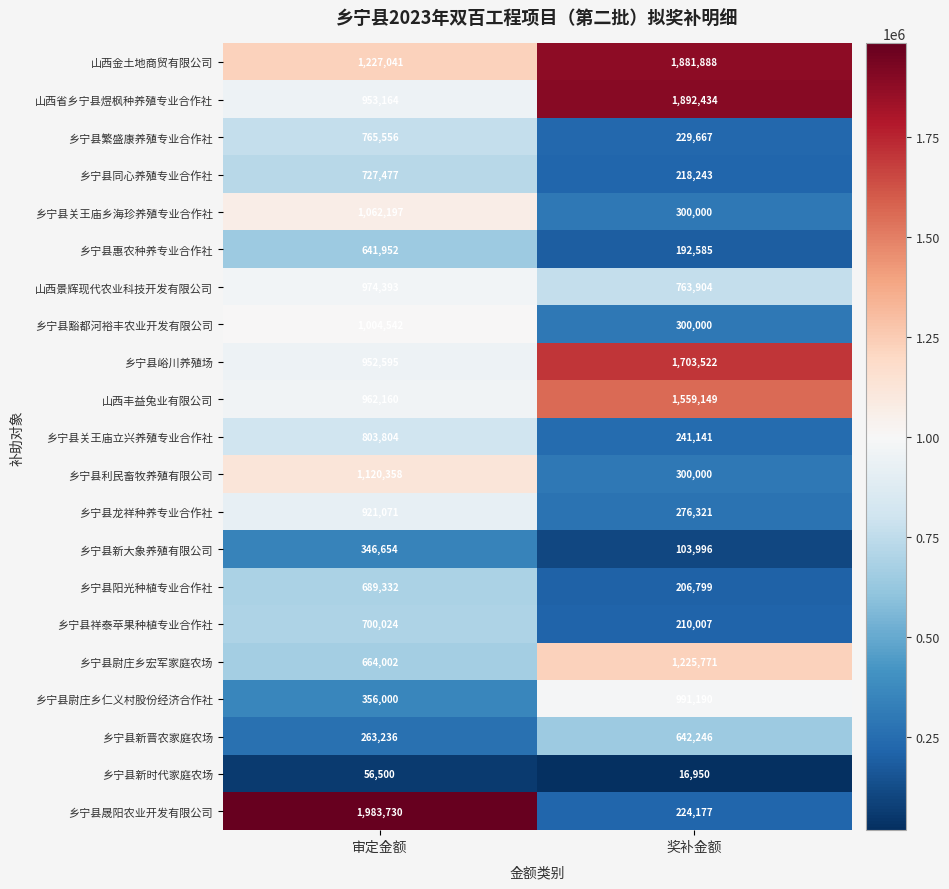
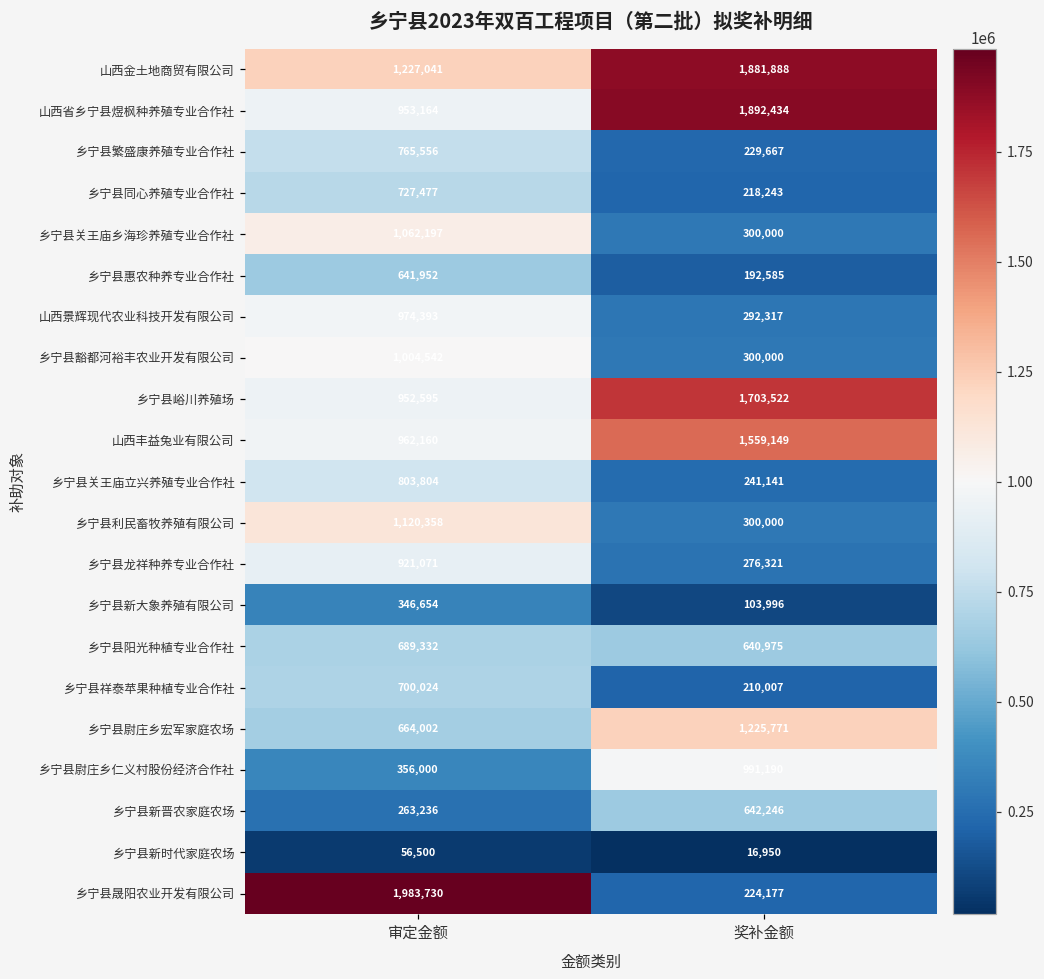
  {
    "山西金土地商贸有限公司": {
      "审定金额": "1,227,041",
      "奖补金额": "1,881,888"
    },
    "山西省乡宁县煜枫种养殖专业合作社": {
      "奖补金额": "1,892,434"
    },
    "乡宁县繁盛康养殖专业合作社": {
      "审定金额": "765,556",
      "奖补金额": "229,667"
    },
    "乡宁县同心养殖专业合作社": {
      "审定金额": "727,477",
      "奖补金额": "218,243"
    },
    "乡宁县关王庙乡海珍养殖专业合作社": {
      "奖补金额": "300,000"
    },
    "乡宁县惠农种养专业合作社": {
      "审定金额": "641,952",
      "奖补金额": "192,585"
    },
    "山西景辉现代农业科技开发有限公司": {
-     "奖补金额": "763,904"
+     "奖补金额": "292,317"
    },
    "乡宁县豁都河裕丰农业开发有限公司": {
      "奖补金额": "300,000"
    },
    "乡宁县峪川养殖场": {
      "奖补金额": "1,703,522"
    },
    "山西丰益兔业有限公司": {
      "奖补金额": "1,559,149"
    },
    "乡宁县关王庙立兴养殖专业合作社": {
      "奖补金额": "241,141"
    },
    "乡宁县利民畜牧养殖有限公司": {
      "奖补金额": "300,000"
    },
    "乡宁县龙祥种养专业合作社": {
      "奖补金额": "276,321"
    },
    "乡宁县新大象养殖有限公司": {
      "审定金额": "346,654",
      "奖补金额": "103,996"
    },
    "乡宁县阳光种植专业合作社": {
      "审定金额": "689,332",
-     "奖补金额": "206,799"
+     "奖补金额": "640,975"
    },
    "乡宁县祥泰苹果种植专业合作社": {
      "审定金额": "700,024",
      "奖补金额": "210,007"
    },
    "乡宁县尉庄乡宏军家庭农场": {
      "审定金额": "664,002",
      "奖补金额": "1,225,771"
    },
    "乡宁县尉庄乡仁义村股份经济合作社": {
      "审定金额": "356,000"
    },
    "乡宁县新晋农家庭农场": {
      "审定金额": "263,236",
      "奖补金额": "642,246"
    },
    "乡宁县新时代家庭农场": {
      "审定金额": "56,500",
      "奖补金额": "16,950"
    },
    "乡宁县晟阳农业开发有限公司": {
      "审定金额": "1,983,730",
      "奖补金额": "224,177"
    }
  }
